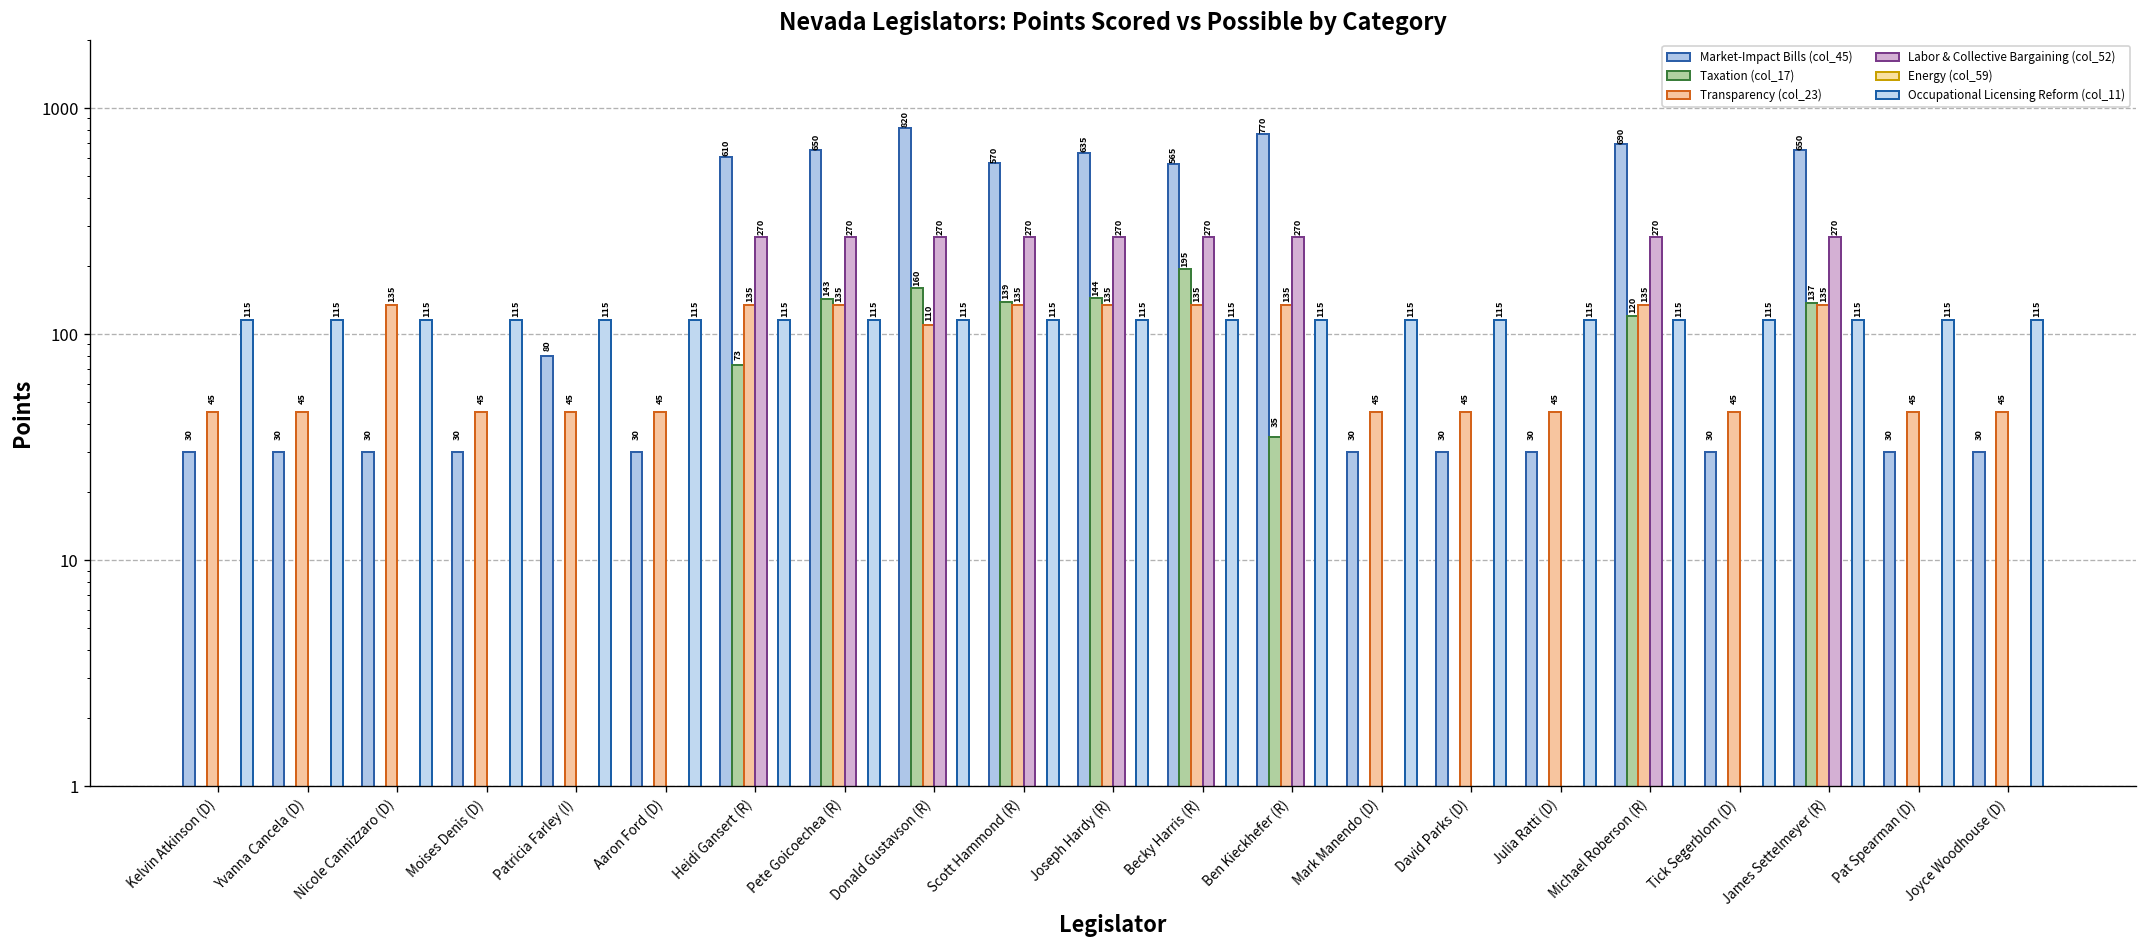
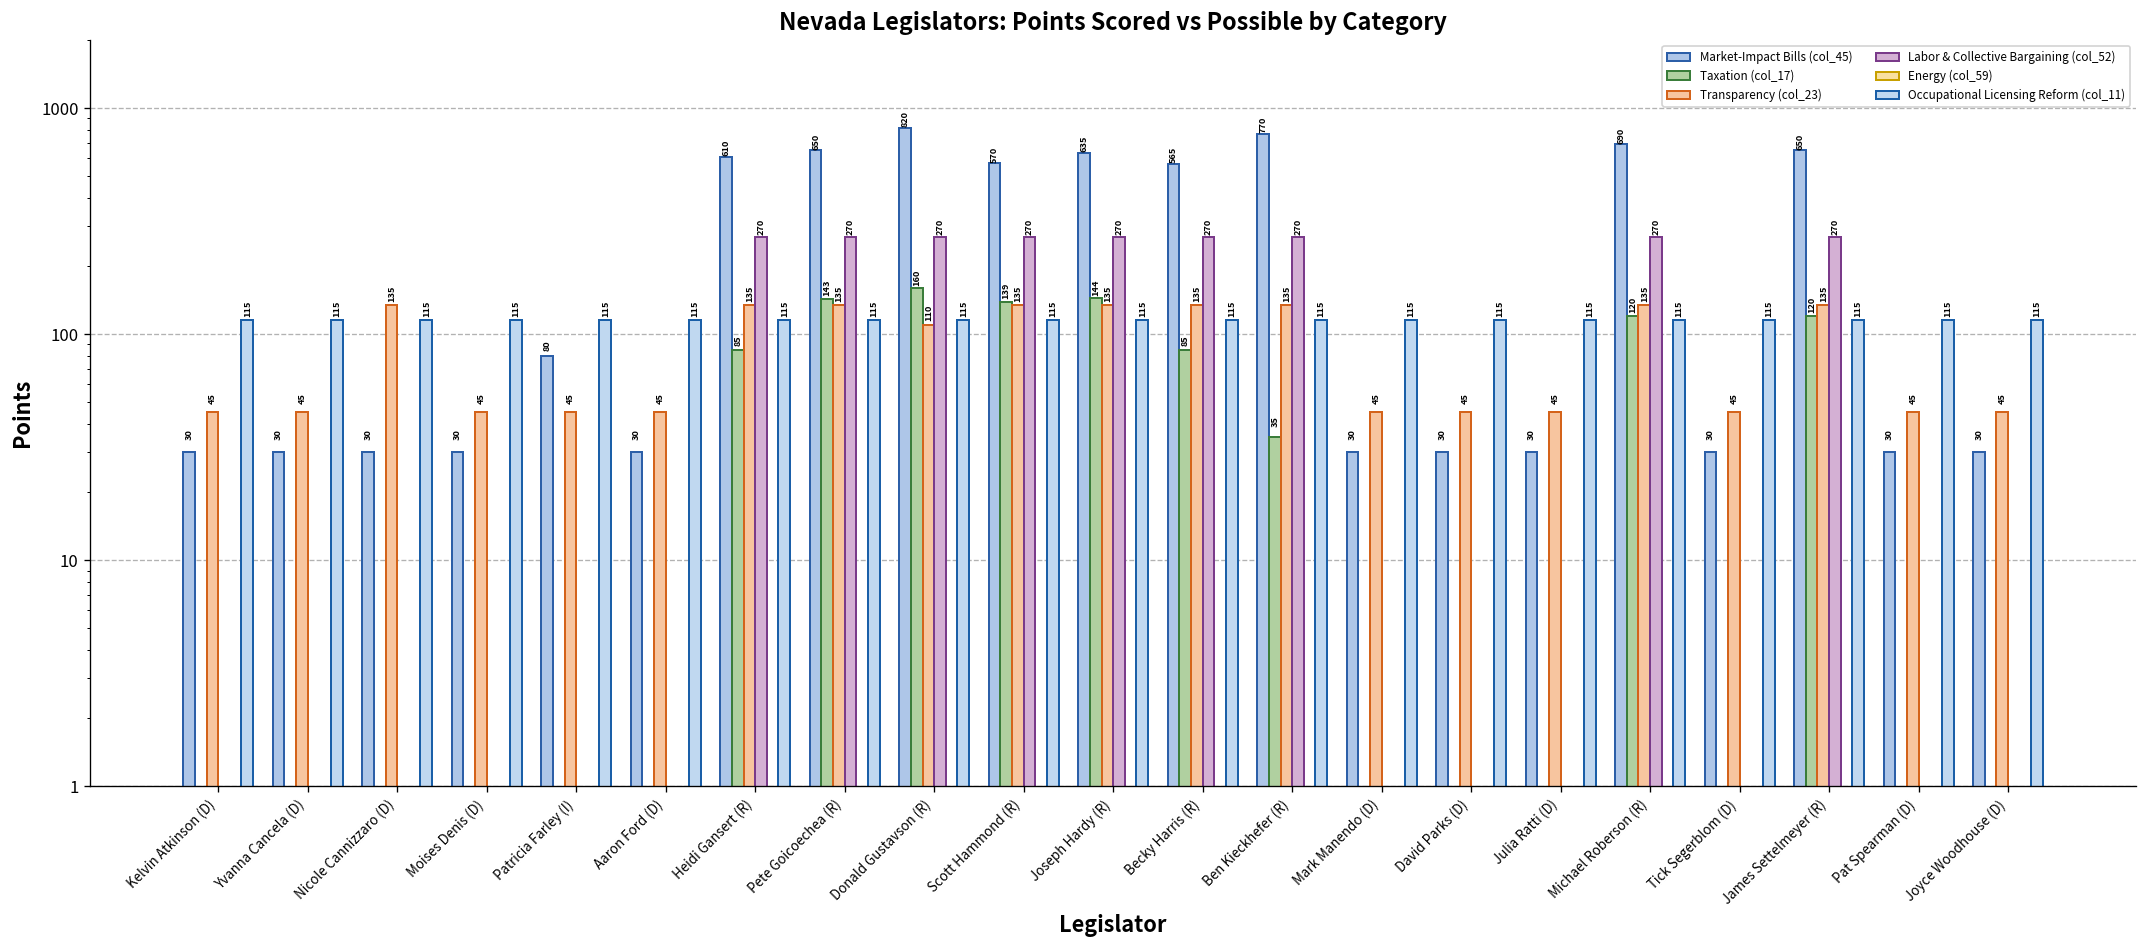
  {
    "Taxation (col_17)": {
-     "Heidi Gansert (R)": 73,
+     "Heidi Gansert (R)": 85,
      "Pete Goicoechea (R)": 143,
      "Donald Gustavson (R)": 160,
      "Scott Hammond (R)": 139,
      "Joseph Hardy (R)": 144,
-     "Becky Harris (R)": 195,
+     "Becky Harris (R)": 85,
      "Ben Kieckhefer (R)": 35,
      "Michael Roberson (R)": 120,
-     "James Settelmeyer (R)": 137
+     "James Settelmeyer (R)": 120
    }
  }
